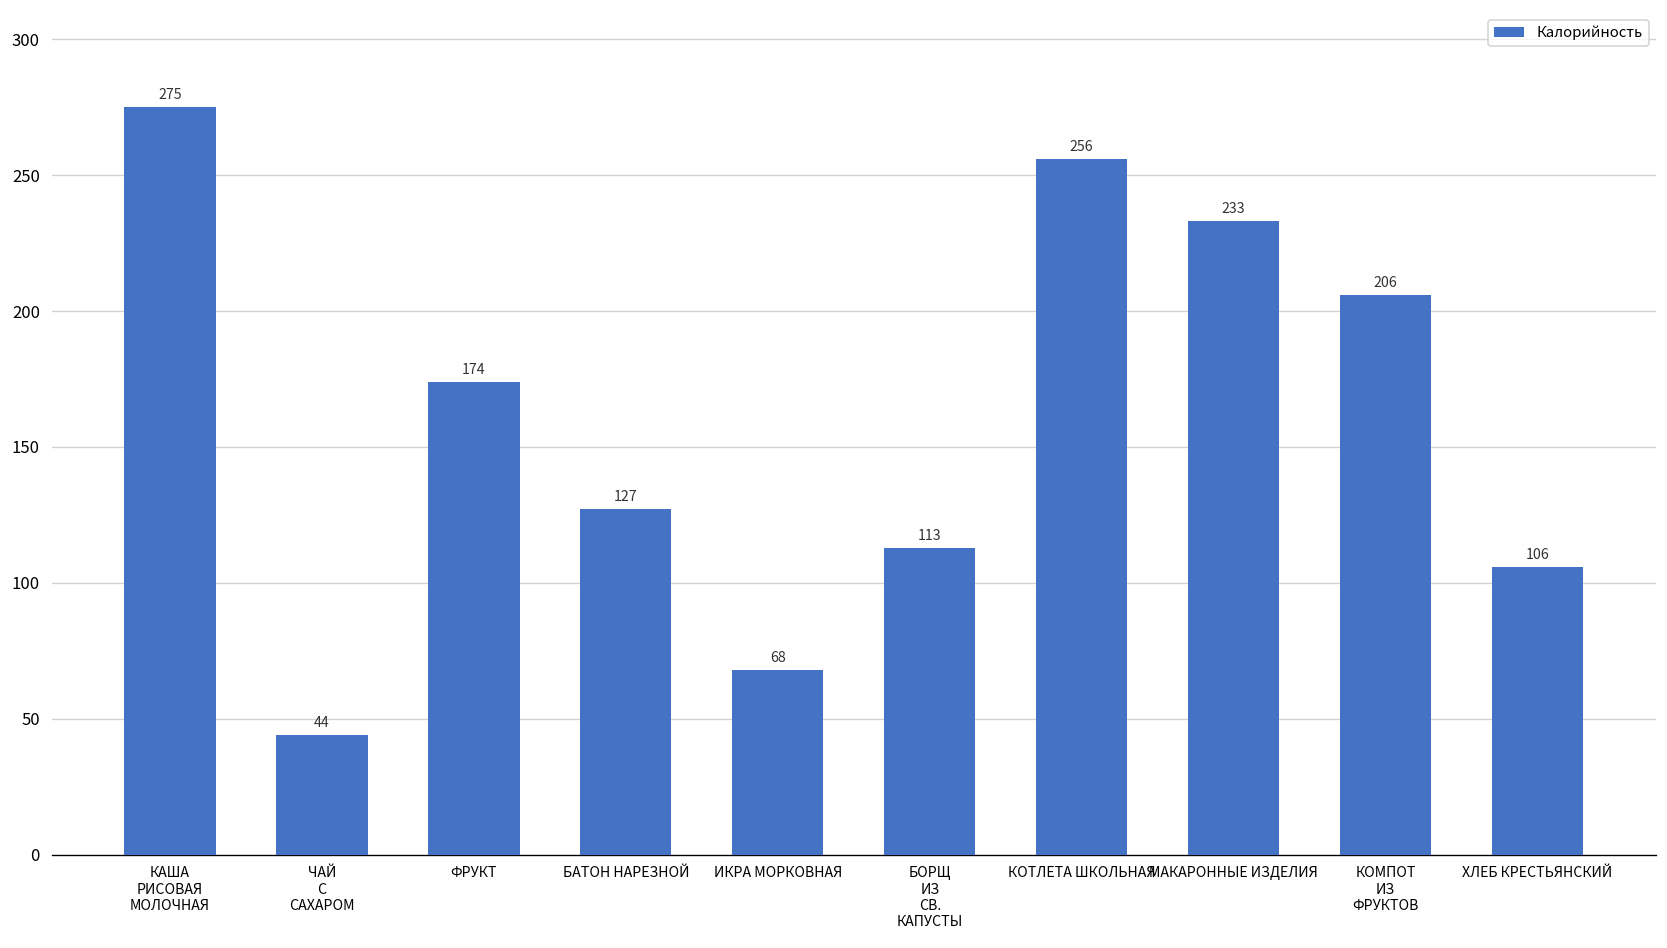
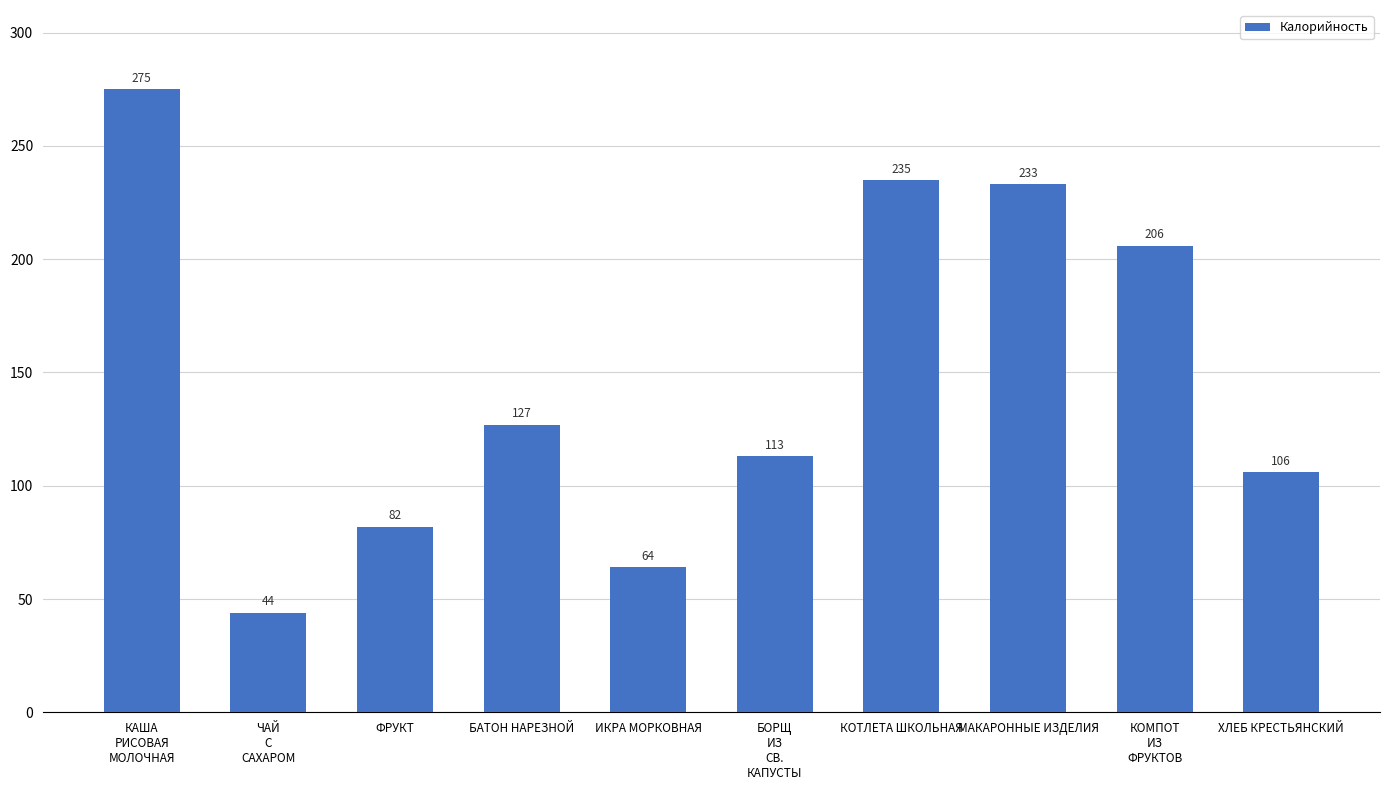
  {
    "КАША РИСОВАЯ МОЛОЧНАЯ": 275,
    "ЧАЙ С САХАРОМ": 44,
-   "ФРУКТ": 174,
+   "ФРУКТ": 82,
    "БАТОН НАРЕЗНОЙ": 127,
-   "ИКРА МОРКОВНАЯ": 68,
+   "ИКРА МОРКОВНАЯ": 64,
    "БОРЩ ИЗ СВ. КАПУСТЫ": 113,
-   "КОТЛЕТА ШКОЛЬНАЯ": 256,
+   "КОТЛЕТА ШКОЛЬНАЯ": 235,
    "МАКАРОННЫЕ ИЗДЕЛИЯ": 233,
    "КОМПОТ ИЗ ФРУКТОВ": 206,
    "ХЛЕБ КРЕСТЬЯНСКИЙ": 106
  }
